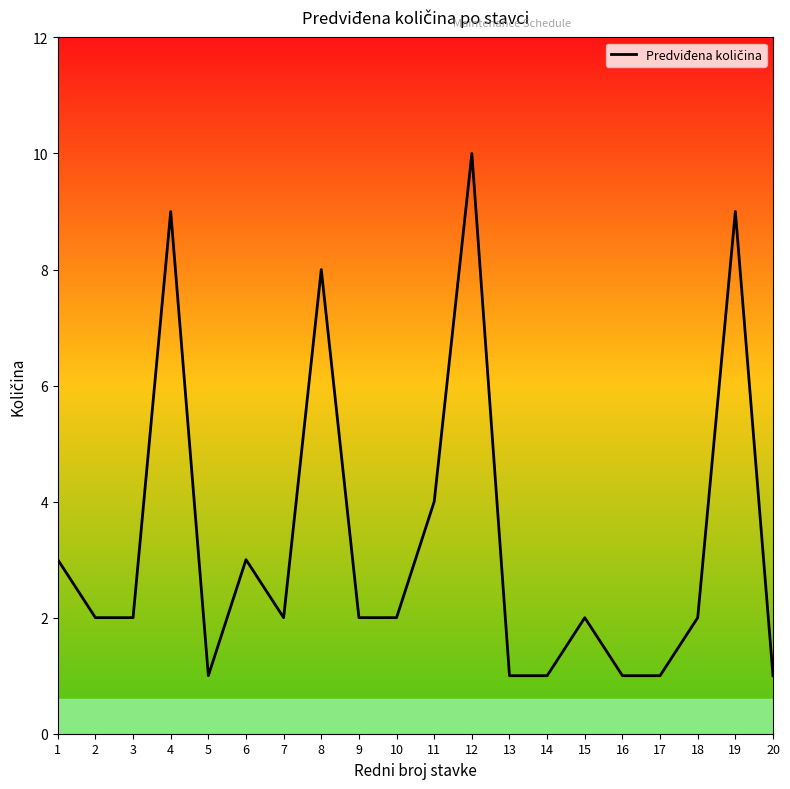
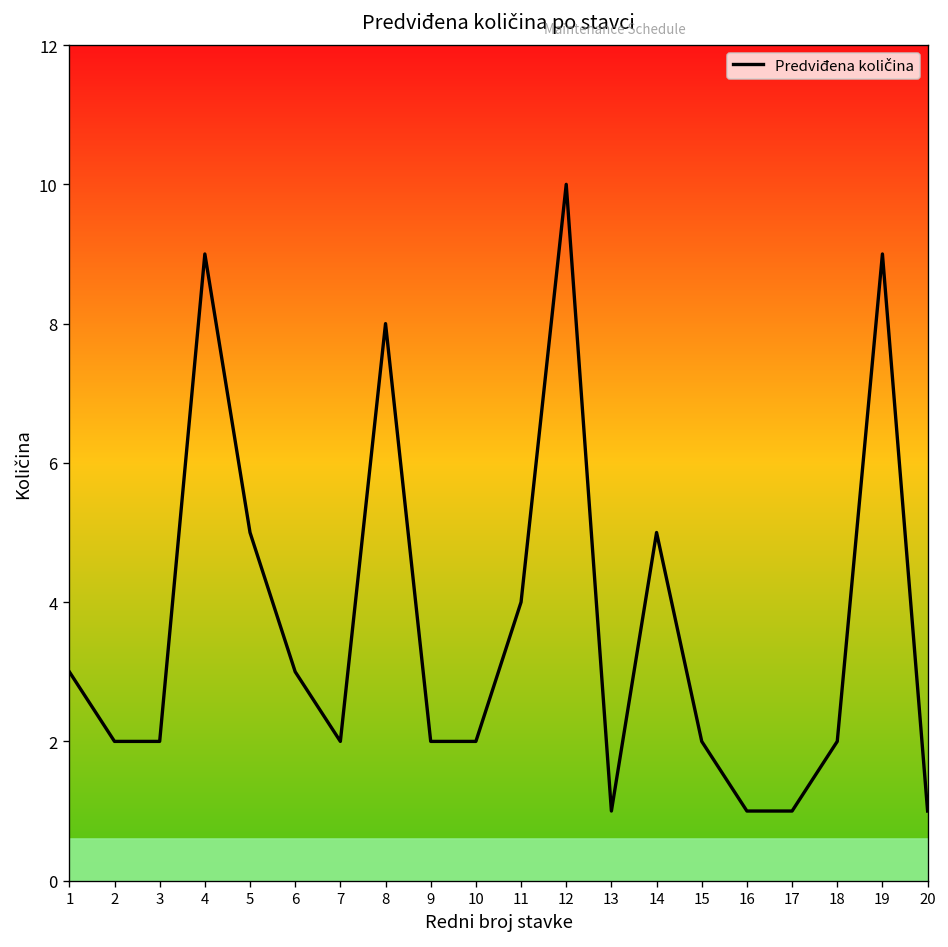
  {
    "Predviđena količina": {
      "1": 3,
      "2": 2,
      "3": 2,
      "4": 9,
-     "5": 1,
+     "5": 5,
      "6": 3,
      "7": 2,
      "8": 8,
      "9": 2,
      "10": 2,
      "11": 4,
      "12": 10,
      "13": 1,
-     "14": 1,
+     "14": 5,
      "15": 2,
      "16": 1,
      "17": 1,
      "18": 2,
      "19": 9,
      "20": 1
    }
  }
